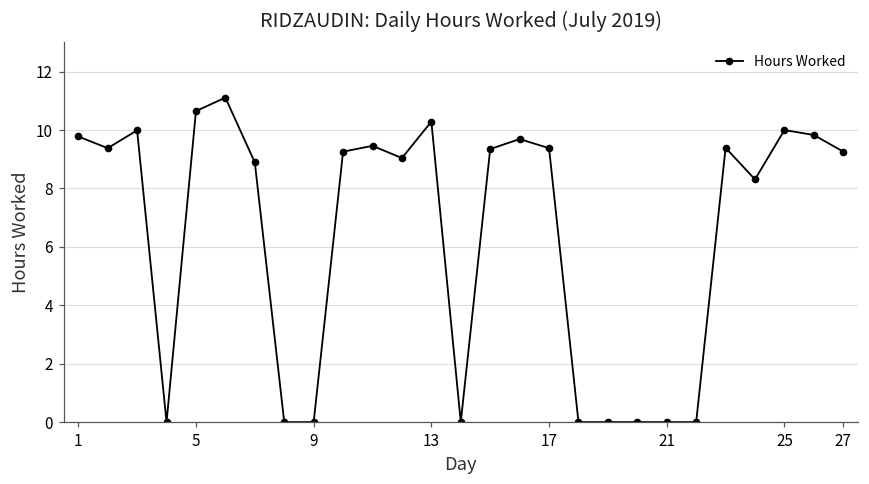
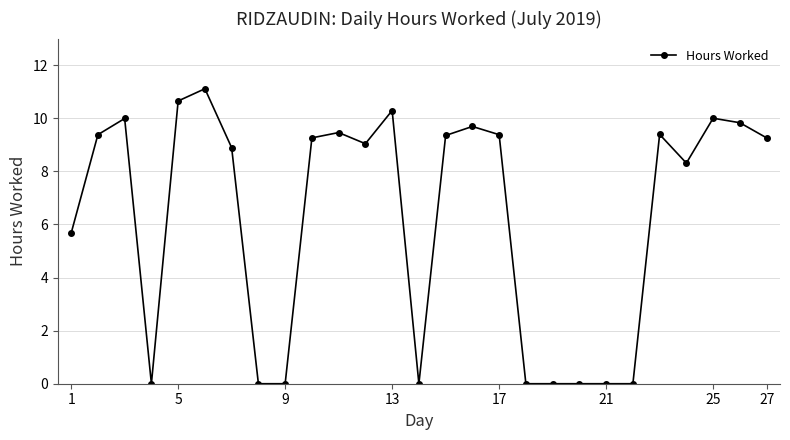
  {
-   "1": 9.8,
+   "1": 5.7,
    "5": 10.7,
    "9": 0.0,
    "13": 10.3,
    "17": 9.4,
    "21": 0.0,
    "25": 10.0,
    "27": 9.3
  }
